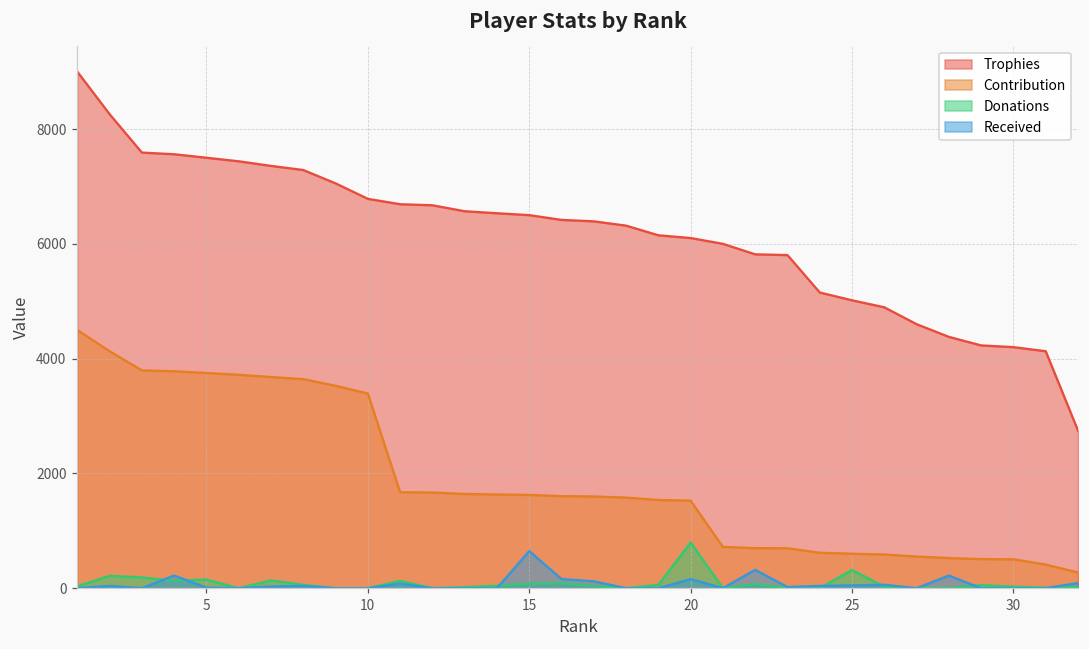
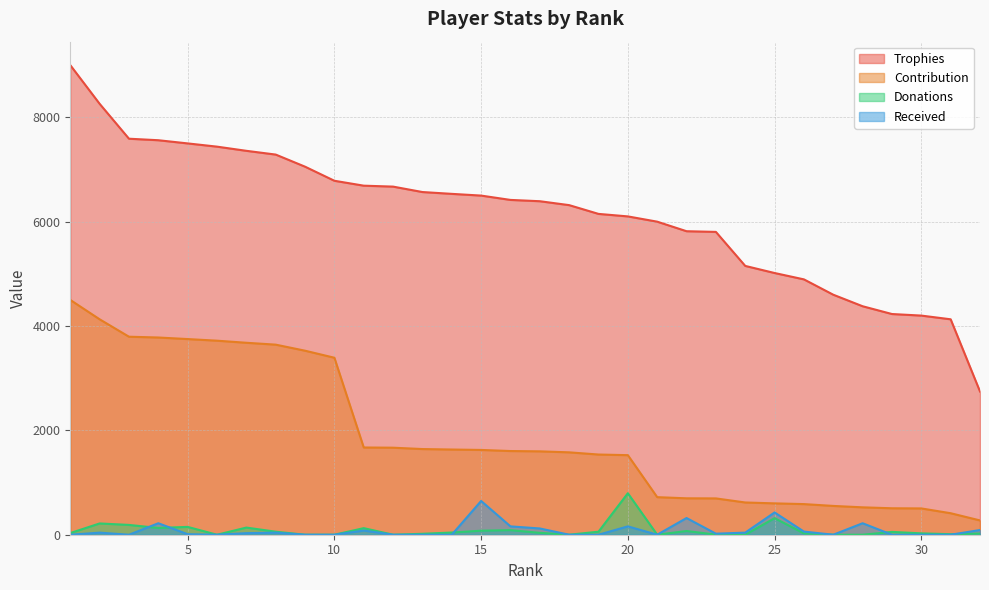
  {
    "Donations": {
      "5": 200,
      "15": 100,
      "20": 800,
      "25": 300
    },
    "Received": {
      "5": 0,
      "15": 600,
      "20": 200,
-     "25": 0
+     "25": 400
    }
  }
